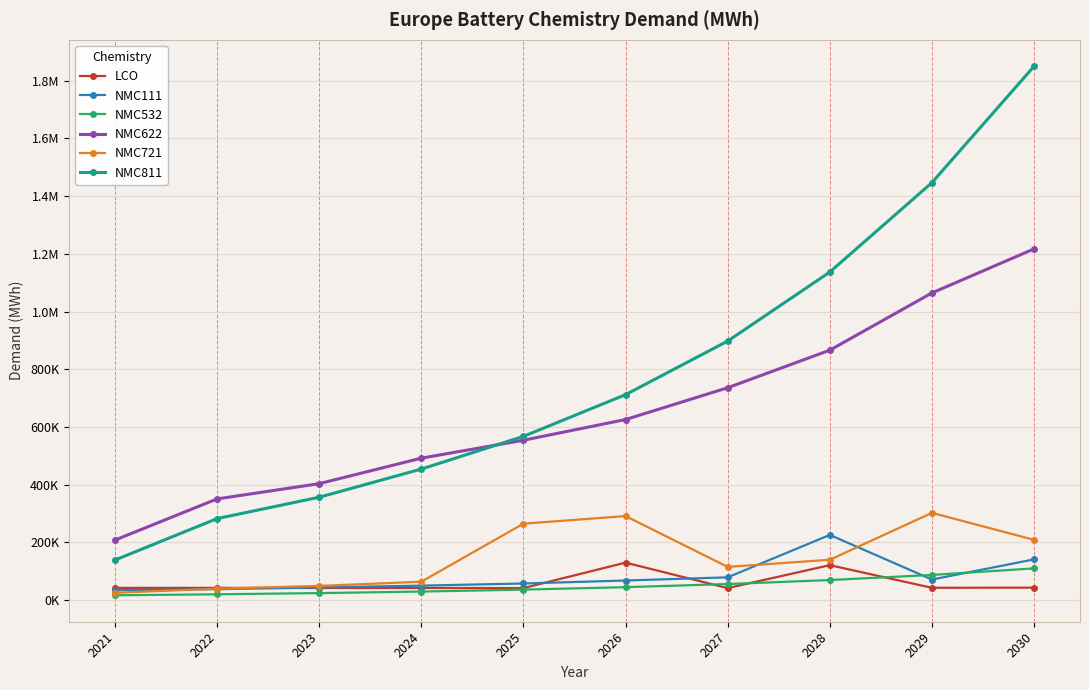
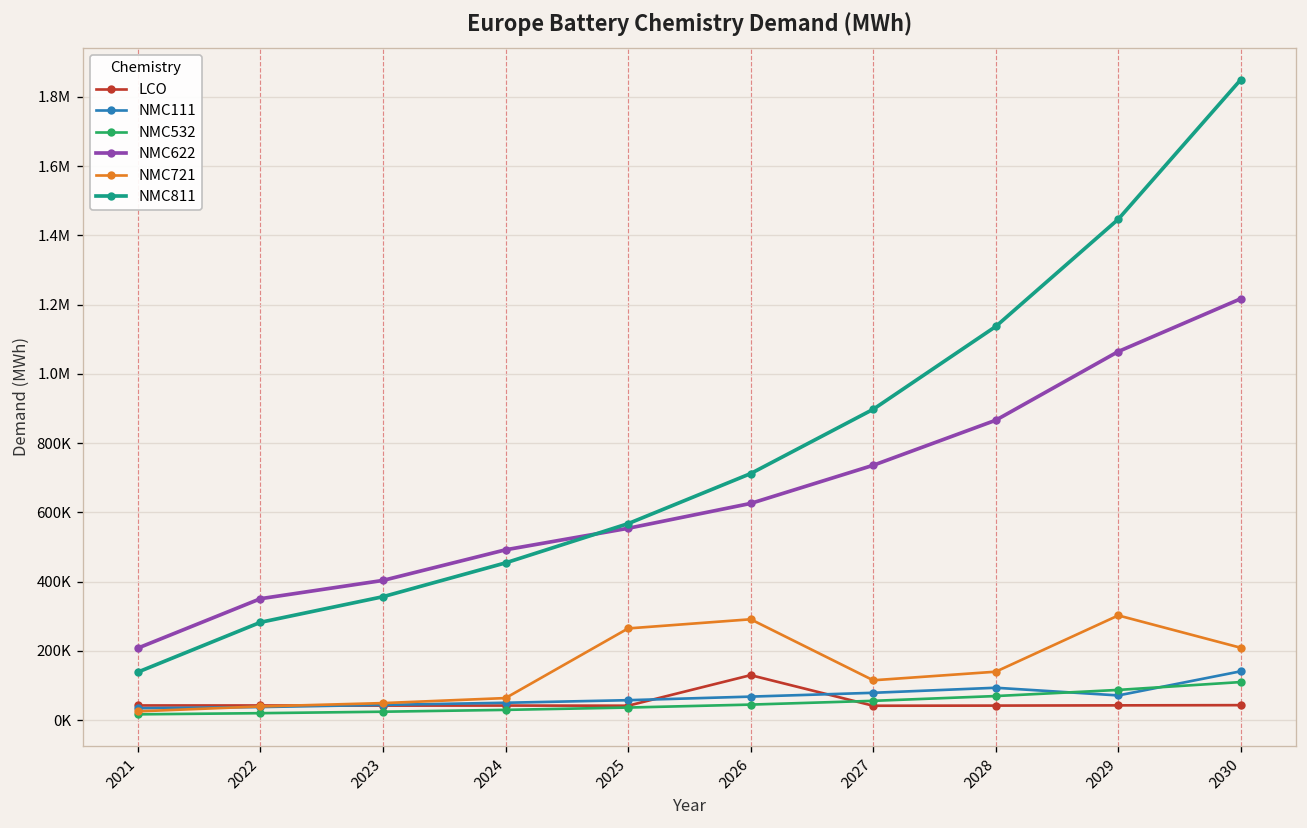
  {
    "LCO": {
      "2026": 130000,
      "2027": 40000,
-     "2028": 120000,
+     "2028": 40000,
      "2029": 40000,
      "2030": 40000
    },
    "NMC111": {
      "2025": 60000,
      "2026": 70000,
      "2027": 80000,
-     "2028": 230000,
+     "2028": 90000,
      "2029": 70000,
      "2030": 140000
    },
    "NMC622": {
      "2021": 210000,
      "2022": 350000,
      "2023": 400000,
      "2024": 490000,
      "2025": 550000,
      "2026": 630000,
      "2027": 740000,
      "2028": 870000,
      "2029": 1060000,
      "2030": 1220000
    },
    "NMC721": {
      "2024": 60000,
      "2025": 260000,
      "2026": 290000,
      "2027": 110000,
      "2028": 140000,
      "2029": 300000,
      "2030": 210000
    }
  }
